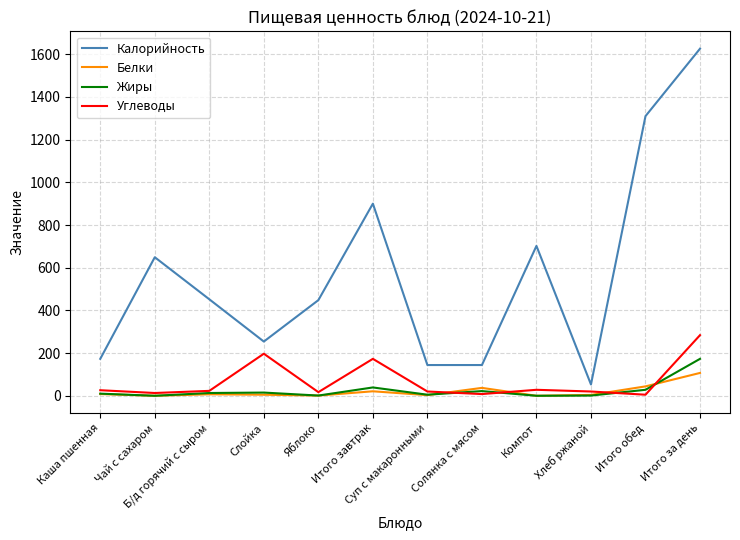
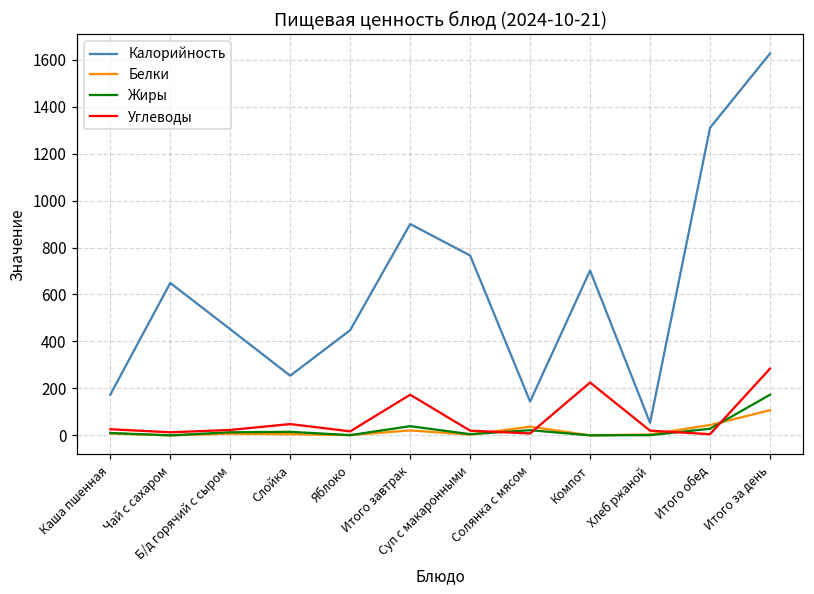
  {
    "Калорийность": {
      "Каша пшенная": 170,
      "Чай с сахаром": 650,
      "Б/д горячий с сыром": 450,
      "Слойка": 250,
      "Яблоко": 450,
      "Итого завтрак": 900,
-     "Суп с макаронными": 140,
+     "Суп с макаронными": 770,
      "Солянка с мясом": 140,
      "Компот": 700,
      "Хлеб ржаной": 50,
      "Итого обед": 1310,
      "Итого за день": 1630
    },
    "Белки": {
      "Итого завтрак": 20,
      "Солянка с мясом": 40,
      "Итого обед": 40,
      "Итого за день": 110
    },
    "Жиры": {
      "Итого завтрак": 40,
      "Солянка с мясом": 20,
      "Итого обед": 30,
      "Итого за день": 170
    },
    "Углеводы": {
      "Каша пшенная": 30,
      "Чай с сахаром": 10,
-     "Слойка": 200,
+     "Слойка": 50,
      "Яблоко": 20,
      "Итого завтрак": 170,
      "Суп с макаронными": 20,
      "Солянка с мясом": 10,
-     "Компот": 30,
+     "Компот": 230,
      "Хлеб ржаной": 20,
      "Итого обед": 10,
      "Итого за день": 280
    }
  }
